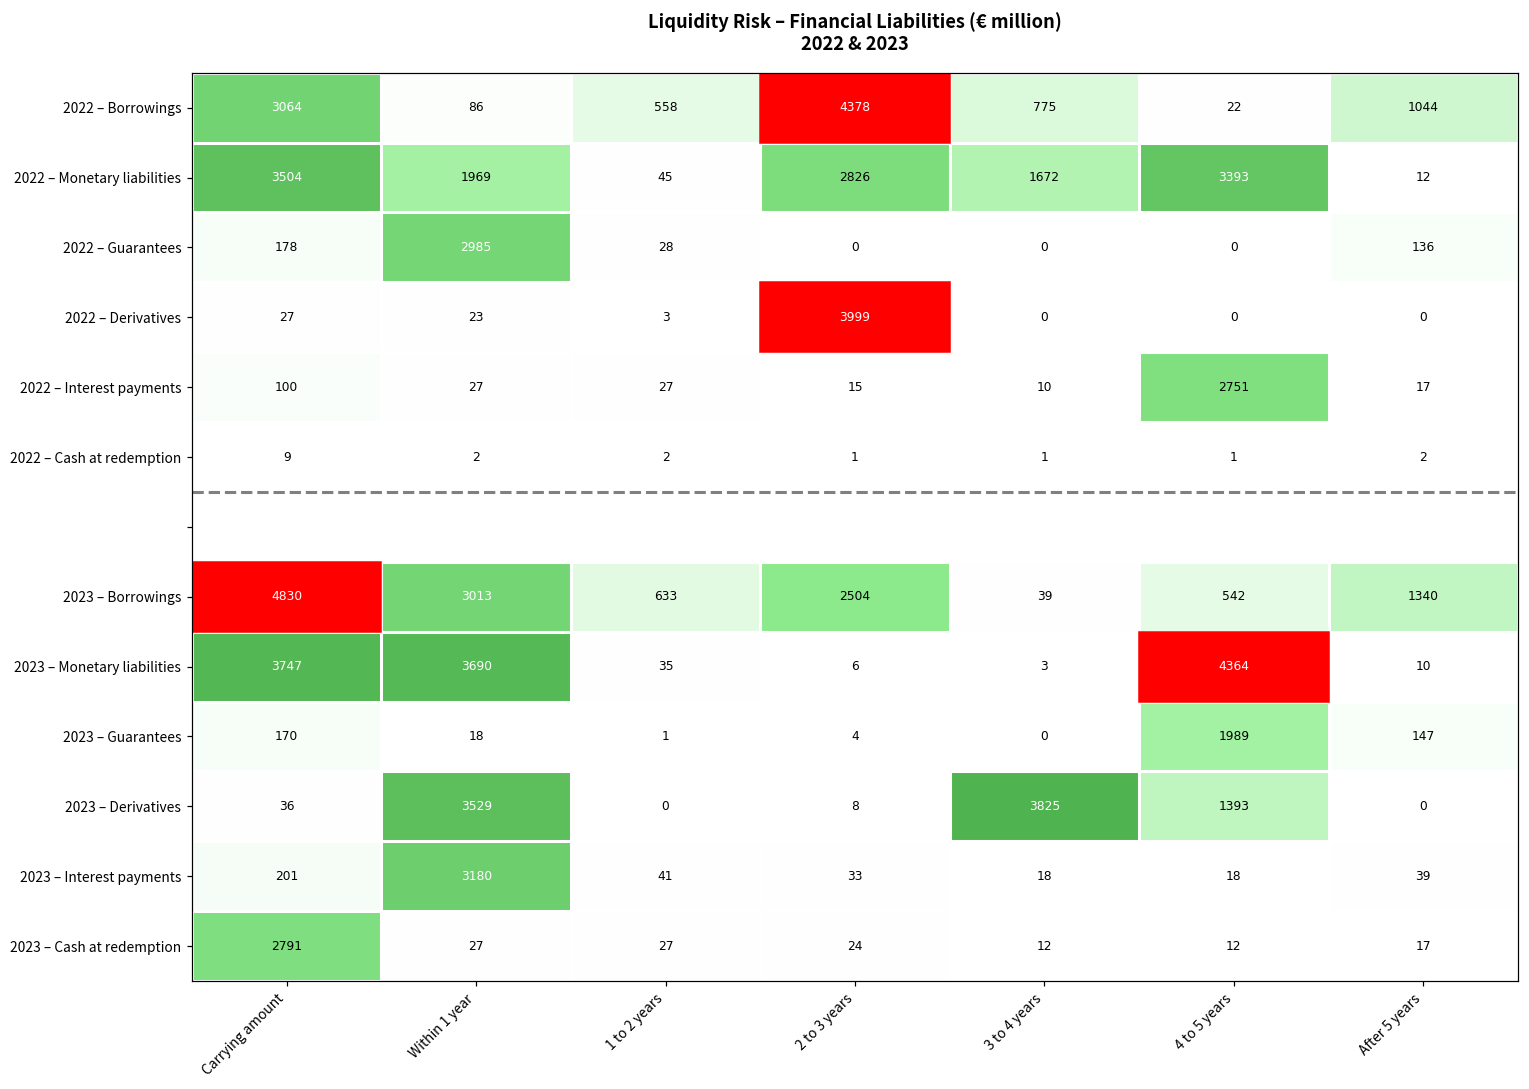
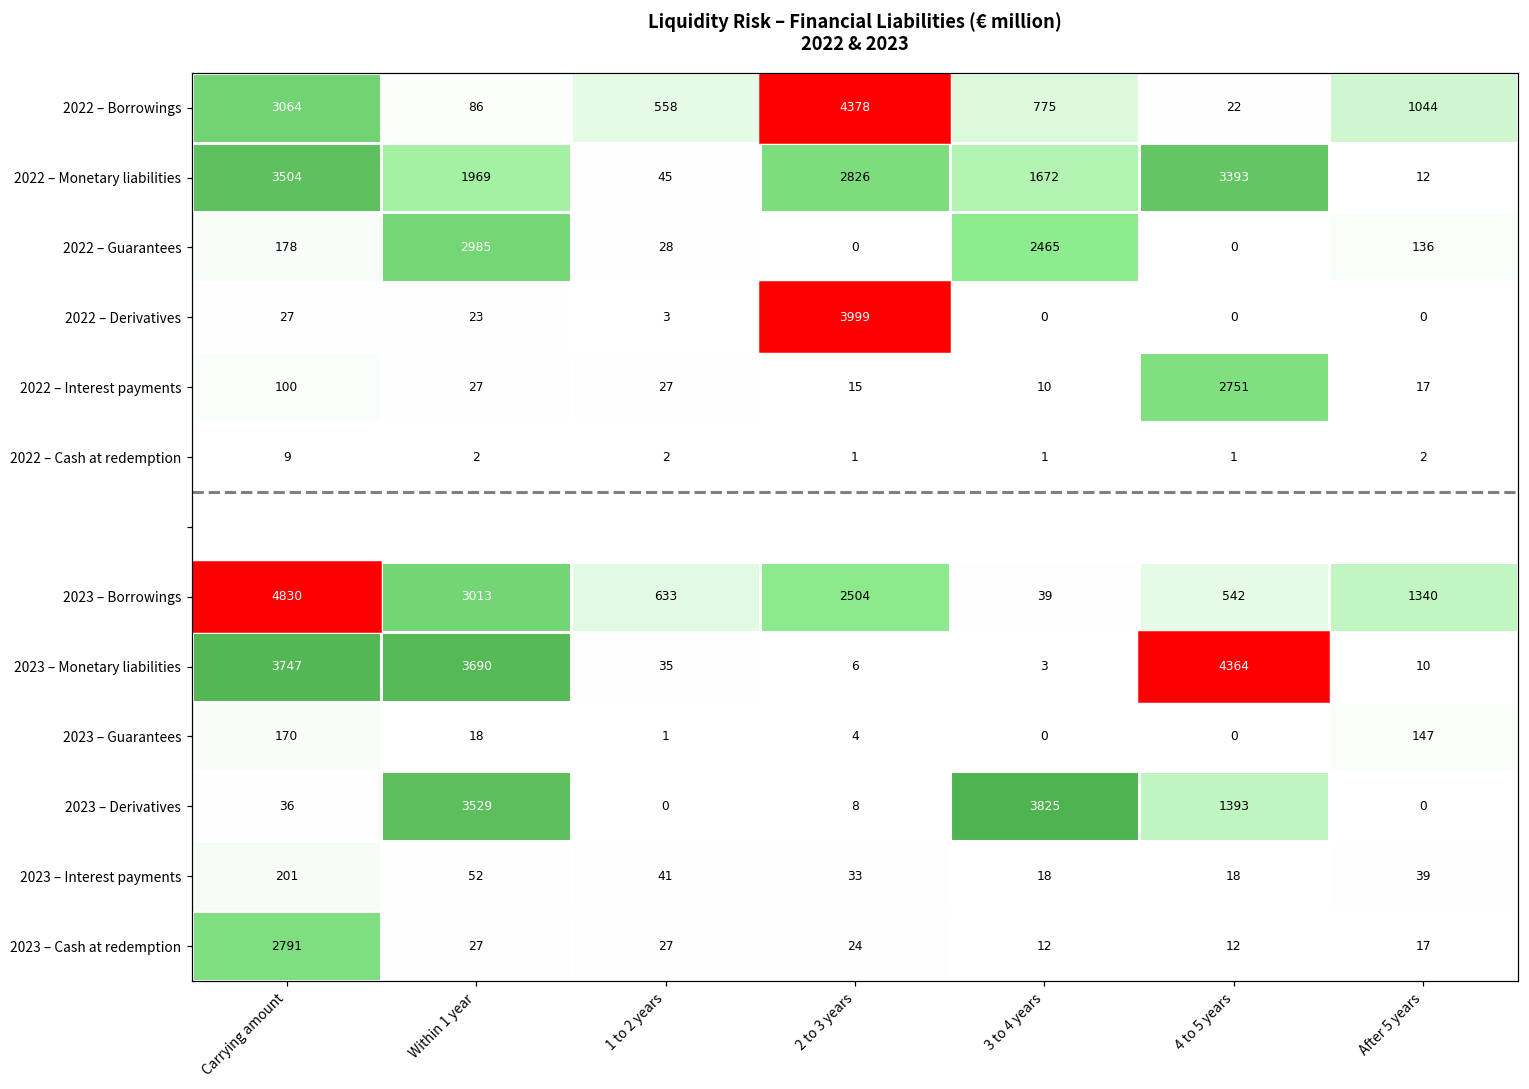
  {
    "2022 – Borrowings": {
      "Carrying amount": 3064,
      "Within 1 year": 86,
      "1 to 2 years": 558,
      "3 to 4 years": 775,
      "4 to 5 years": 22,
      "After 5 years": 1044
    },
    "2022 – Monetary liabilities": {
      "Carrying amount": 3504,
      "Within 1 year": 1969,
      "1 to 2 years": 45,
      "2 to 3 years": 2826,
      "3 to 4 years": 1672,
      "4 to 5 years": 3393,
      "After 5 years": 12
    },
    "2022 – Guarantees": {
      "Carrying amount": 178,
      "Within 1 year": 2985,
      "1 to 2 years": 28,
      "2 to 3 years": 0,
-     "3 to 4 years": 0,
+     "3 to 4 years": 2465,
      "4 to 5 years": 0,
      "After 5 years": 136
    },
    "2022 – Derivatives": {
      "Carrying amount": 27,
      "Within 1 year": 23,
      "1 to 2 years": 3,
      "3 to 4 years": 0,
      "4 to 5 years": 0,
      "After 5 years": 0
    },
    "2022 – Interest payments": {
      "Carrying amount": 100,
      "Within 1 year": 27,
      "1 to 2 years": 27,
      "2 to 3 years": 15,
      "3 to 4 years": 10,
      "4 to 5 years": 2751,
      "After 5 years": 17
    },
    "2022 – Cash at redemption": {
      "Carrying amount": 9,
      "Within 1 year": 2,
      "1 to 2 years": 2,
      "2 to 3 years": 1,
      "3 to 4 years": 1,
      "4 to 5 years": 1,
      "After 5 years": 2
    },
    "2023 – Borrowings": {
      "Within 1 year": 3013,
      "1 to 2 years": 633,
      "2 to 3 years": 2504,
      "3 to 4 years": 39,
      "4 to 5 years": 542,
      "After 5 years": 1340
    },
    "2023 – Monetary liabilities": {
      "Carrying amount": 3747,
      "Within 1 year": 3690,
      "1 to 2 years": 35,
      "2 to 3 years": 6,
      "3 to 4 years": 3,
      "After 5 years": 10
    },
    "2023 – Guarantees": {
      "Carrying amount": 170,
      "Within 1 year": 18,
      "1 to 2 years": 1,
      "2 to 3 years": 4,
      "3 to 4 years": 0,
-     "4 to 5 years": 1989,
+     "4 to 5 years": 0,
      "After 5 years": 147
    },
    "2023 – Derivatives": {
      "Carrying amount": 36,
      "Within 1 year": 3529,
      "1 to 2 years": 0,
      "2 to 3 years": 8,
      "3 to 4 years": 3825,
      "4 to 5 years": 1393,
      "After 5 years": 0
    },
    "2023 – Interest payments": {
      "Carrying amount": 201,
-     "Within 1 year": 3180,
+     "Within 1 year": 52,
      "1 to 2 years": 41,
      "2 to 3 years": 33,
      "3 to 4 years": 18,
      "4 to 5 years": 18,
      "After 5 years": 39
    },
    "2023 – Cash at redemption": {
      "Carrying amount": 2791,
      "Within 1 year": 27,
      "1 to 2 years": 27,
      "2 to 3 years": 24,
      "3 to 4 years": 12,
      "4 to 5 years": 12,
      "After 5 years": 17
    }
  }
